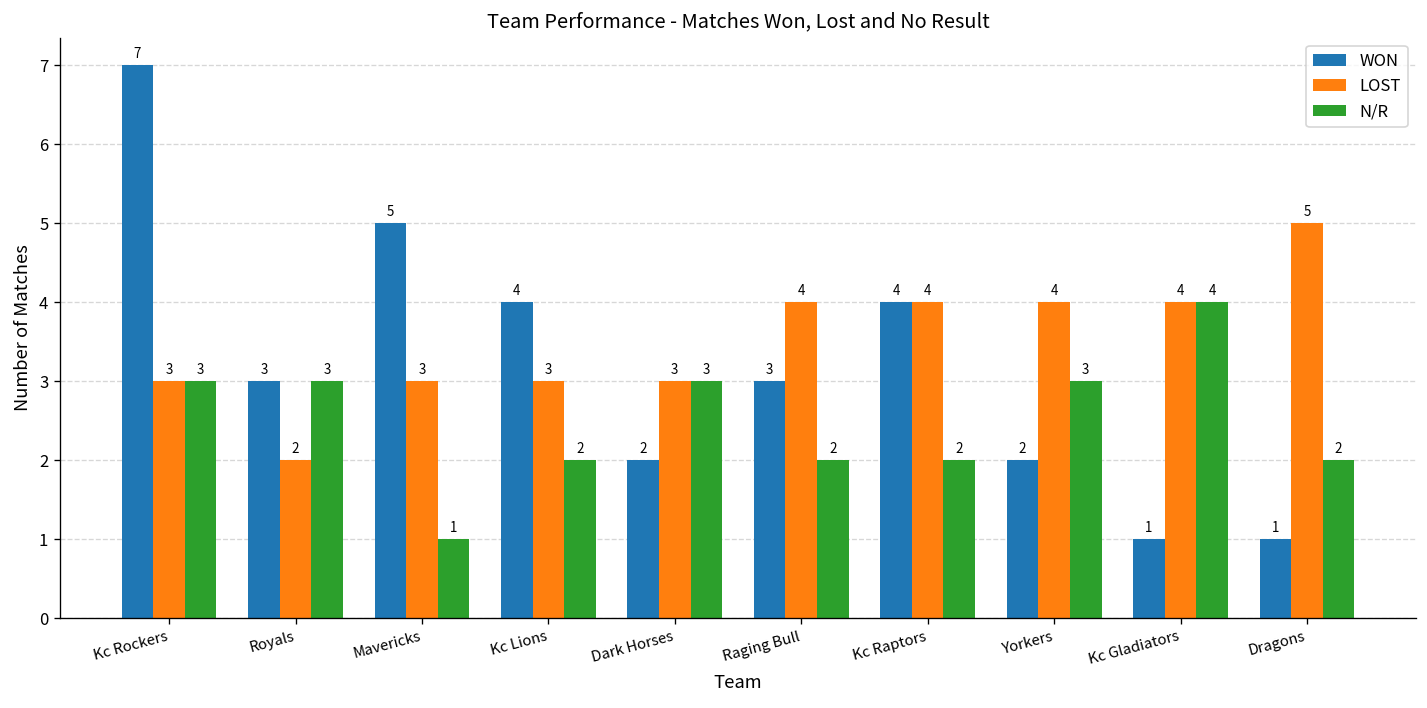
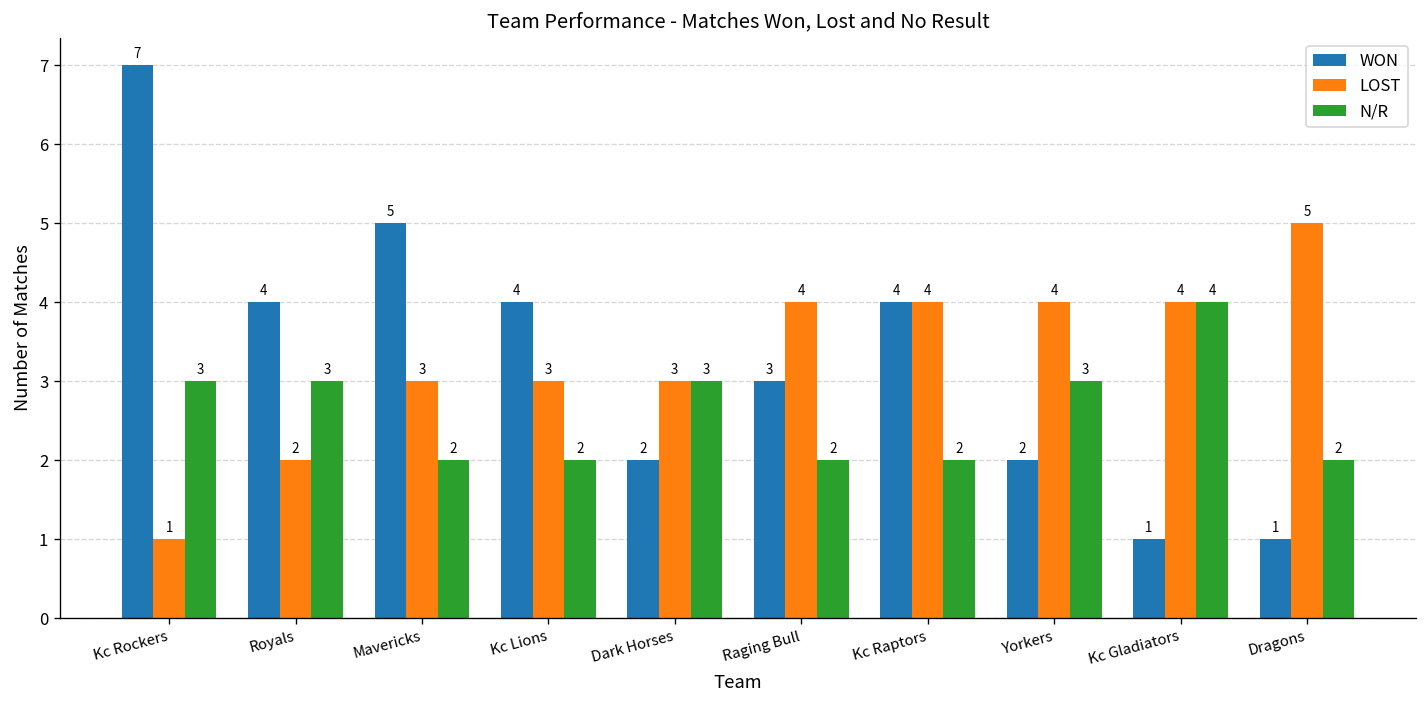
  {
    "WON": {
      "Kc Rockers": 7,
-     "Royals": 3,
+     "Royals": 4,
      "Mavericks": 5,
      "Kc Lions": 4,
      "Dark Horses": 2,
      "Raging Bull": 3,
      "Kc Raptors": 4,
      "Yorkers": 2,
      "Kc Gladiators": 1,
      "Dragons": 1
    },
    "LOST": {
-     "Kc Rockers": 3,
+     "Kc Rockers": 1,
      "Royals": 2,
      "Mavericks": 3,
      "Kc Lions": 3,
      "Dark Horses": 3,
      "Raging Bull": 4,
      "Kc Raptors": 4,
      "Yorkers": 4,
      "Kc Gladiators": 4,
      "Dragons": 5
    },
    "N/R": {
      "Kc Rockers": 3,
      "Royals": 3,
-     "Mavericks": 1,
+     "Mavericks": 2,
      "Kc Lions": 2,
      "Dark Horses": 3,
      "Raging Bull": 2,
      "Kc Raptors": 2,
      "Yorkers": 3,
      "Kc Gladiators": 4,
      "Dragons": 2
    }
  }
